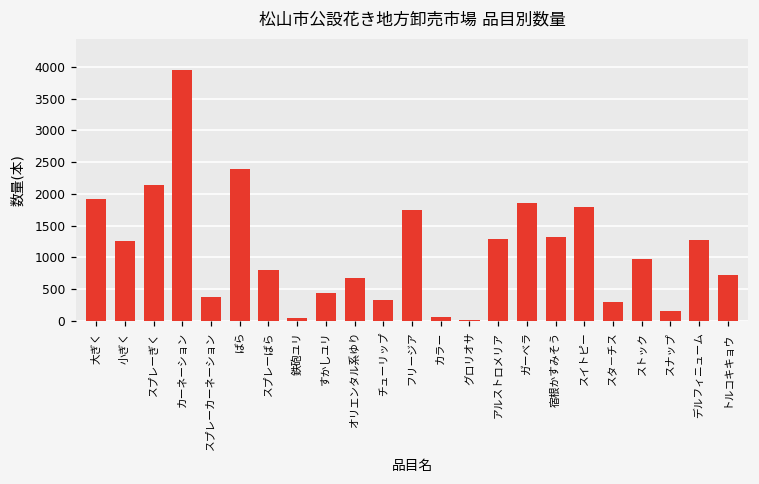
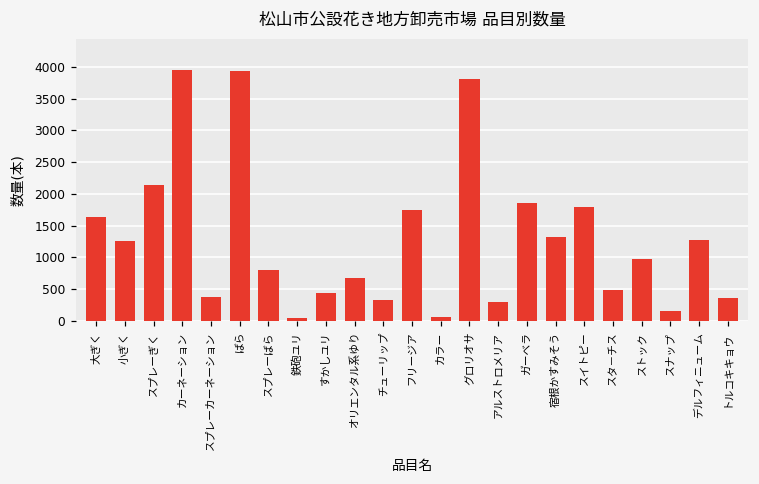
  {
-   "大ぎく": 1900,
+   "大ぎく": 1600,
    "小ぎく": 1300,
    "スプレーぎく": 2100,
    "カーネーション": 4000,
    "スプレーカーネーション": 400,
-   "ばら": 2400,
+   "ばら": 3900,
    "スプレーばら": 800,
    "鉄砲ユリ": 100,
    "すかしユリ": 400,
    "オリエンタル系ゆり": 700,
    "チューリップ": 300,
    "フリージア": 1700,
    "カラー": 100,
-   "グロリオサ": 0,
-   "アルストロメリア": 1300,
+   "グロリオサ": 3800,
+   "アルストロメリア": 300,
    "ガーベラ": 1900,
    "宿根かすみそう": 1300,
    "スイトピー": 1800,
-   "スタ－チス": 300,
+   "スタ－チス": 500,
    "ストック": 1000,
    "スナップ": 200,
    "デルフィニューム": 1300,
-   "トルコキキョウ": 700
+   "トルコキキョウ": 400
  }
